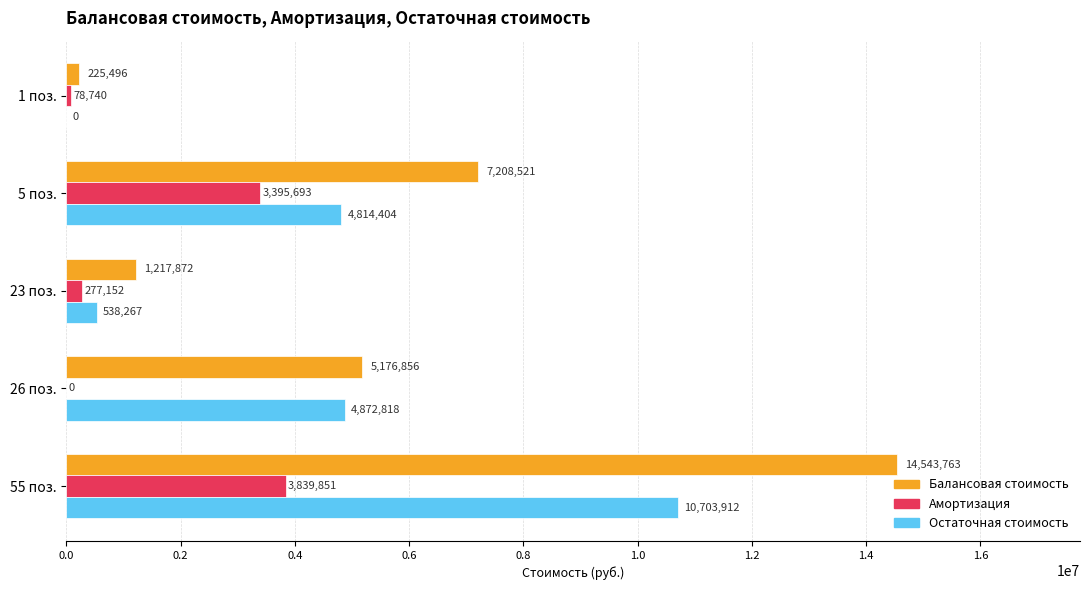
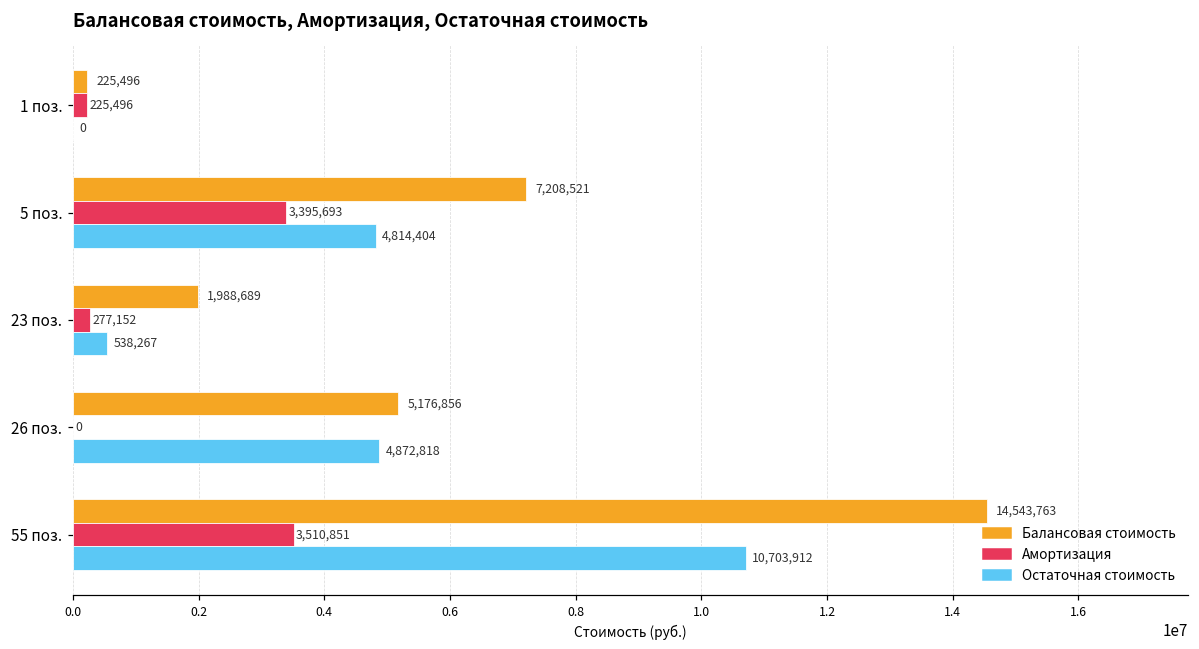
  {
    "Балансовая стоимость": {
      "1 поз.": "225,496",
      "5 поз.": "7,208,521",
-     "23 поз.": "1,217,872",
+     "23 поз.": "1,988,689",
      "26 поз.": "5,176,856",
      "55 поз.": "14,543,763"
    },
    "Амортизация": {
-     "1 поз.": "78,740",
+     "1 поз.": "225,496",
      "5 поз.": "3,395,693",
      "23 поз.": "277,152",
      "26 поз.": "0",
-     "55 поз.": "3,839,851"
+     "55 поз.": "3,510,851"
    },
    "Остаточная стоимость": {
      "1 поз.": "0",
      "5 поз.": "4,814,404",
      "23 поз.": "538,267",
      "26 поз.": "4,872,818",
      "55 поз.": "10,703,912"
    }
  }
